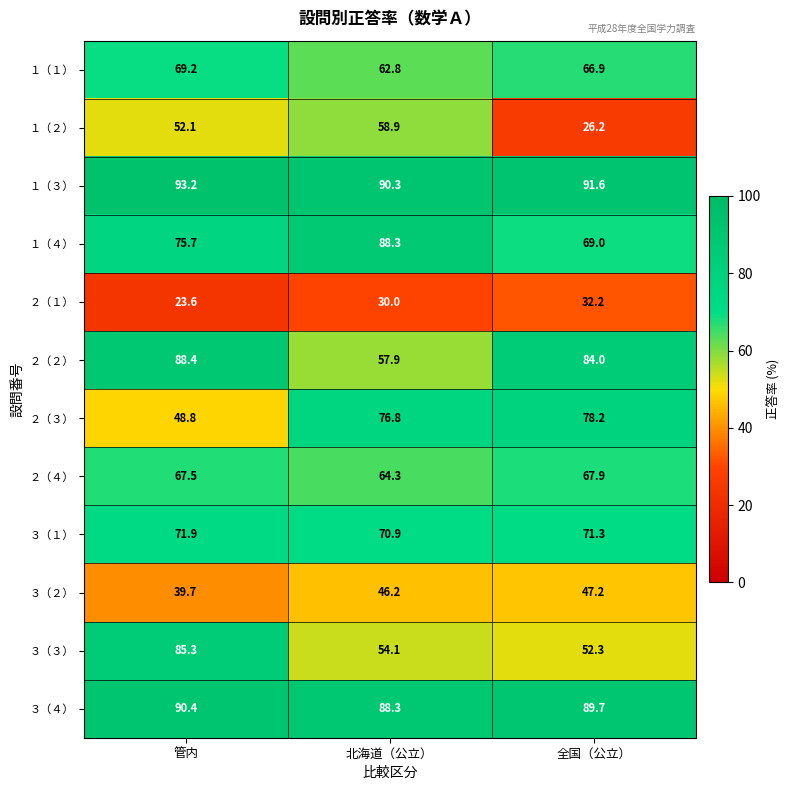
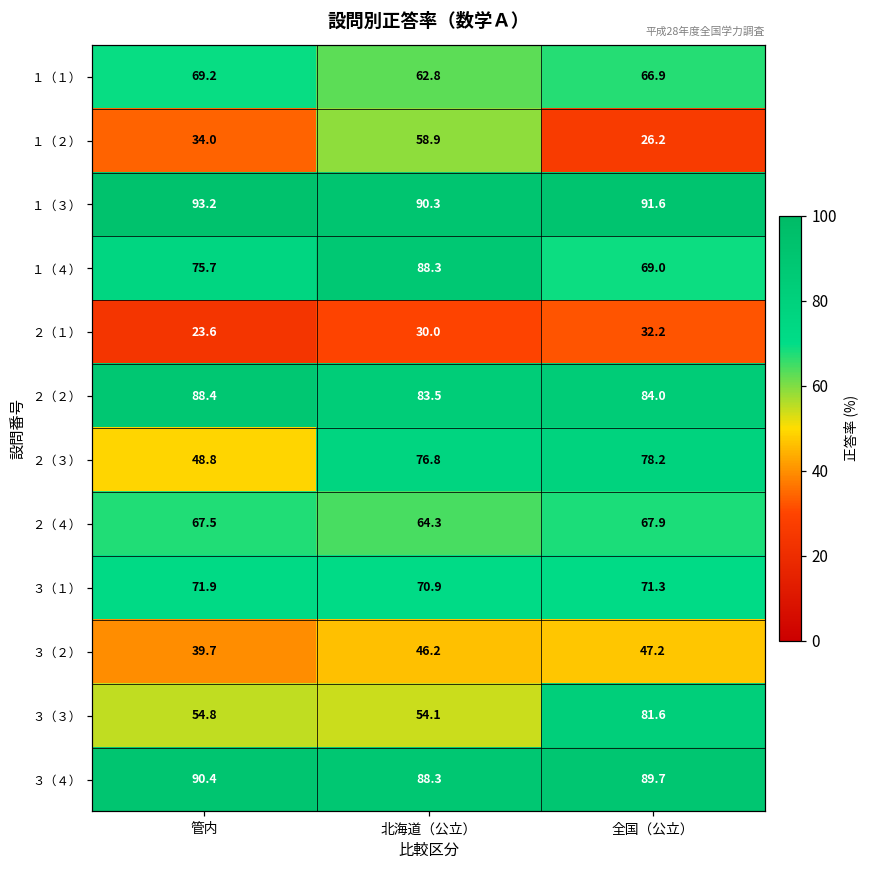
  {
    "１（１）": {
      "管内": 69.2,
      "北海道（公立）": 62.8,
      "全国（公立）": 66.9
    },
    "１（２）": {
-     "管内": 52.1,
+     "管内": 34.0,
      "北海道（公立）": 58.9,
      "全国（公立）": 26.2
    },
    "１（３）": {
      "管内": 93.2,
      "北海道（公立）": 90.3,
      "全国（公立）": 91.6
    },
    "１（４）": {
      "管内": 75.7,
      "北海道（公立）": 88.3,
      "全国（公立）": 69.0
    },
    "２（１）": {
      "管内": 23.6,
      "北海道（公立）": 30.0,
      "全国（公立）": 32.2
    },
    "２（２）": {
      "管内": 88.4,
-     "北海道（公立）": 57.9,
+     "北海道（公立）": 83.5,
      "全国（公立）": 84.0
    },
    "２（３）": {
      "管内": 48.8,
      "北海道（公立）": 76.8,
      "全国（公立）": 78.2
    },
    "２（４）": {
      "管内": 67.5,
      "北海道（公立）": 64.3,
      "全国（公立）": 67.9
    },
    "３（１）": {
      "管内": 71.9,
      "北海道（公立）": 70.9,
      "全国（公立）": 71.3
    },
    "３（２）": {
      "管内": 39.7,
      "北海道（公立）": 46.2,
      "全国（公立）": 47.2
    },
    "３（３）": {
-     "管内": 85.3,
+     "管内": 54.8,
      "北海道（公立）": 54.1,
-     "全国（公立）": 52.3
+     "全国（公立）": 81.6
    },
    "３（４）": {
      "管内": 90.4,
      "北海道（公立）": 88.3,
      "全国（公立）": 89.7
    }
  }
